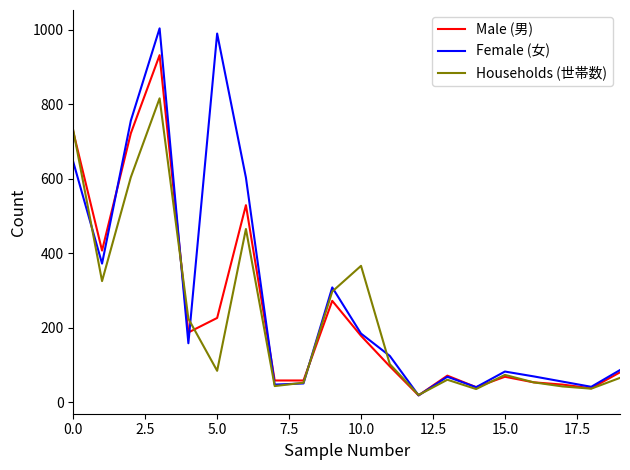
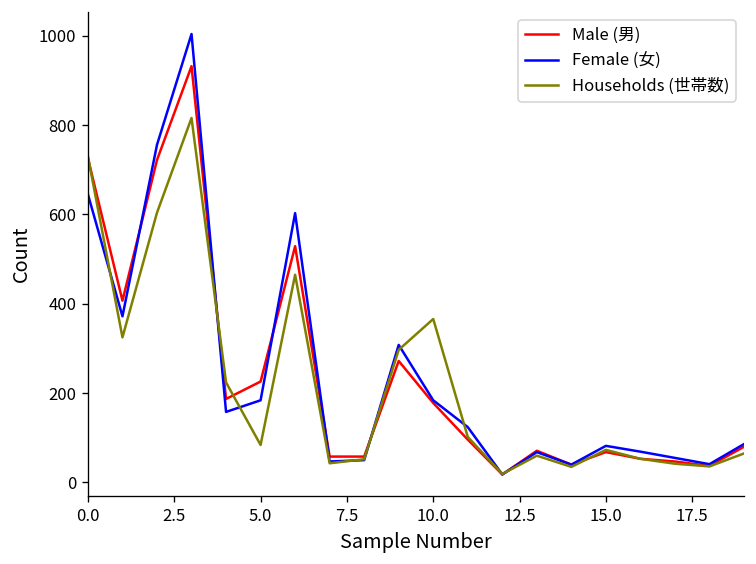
  {
    "Male (男)": {
      "5.0": 230
    },
    "Female (女)": {
      "0.0": 650,
-     "5.0": 990,
+     "5.0": 180,
      "15.0": 80
    },
    "Households (世帯数)": {
      "5.0": 80,
      "10.0": 370
    }
  }
